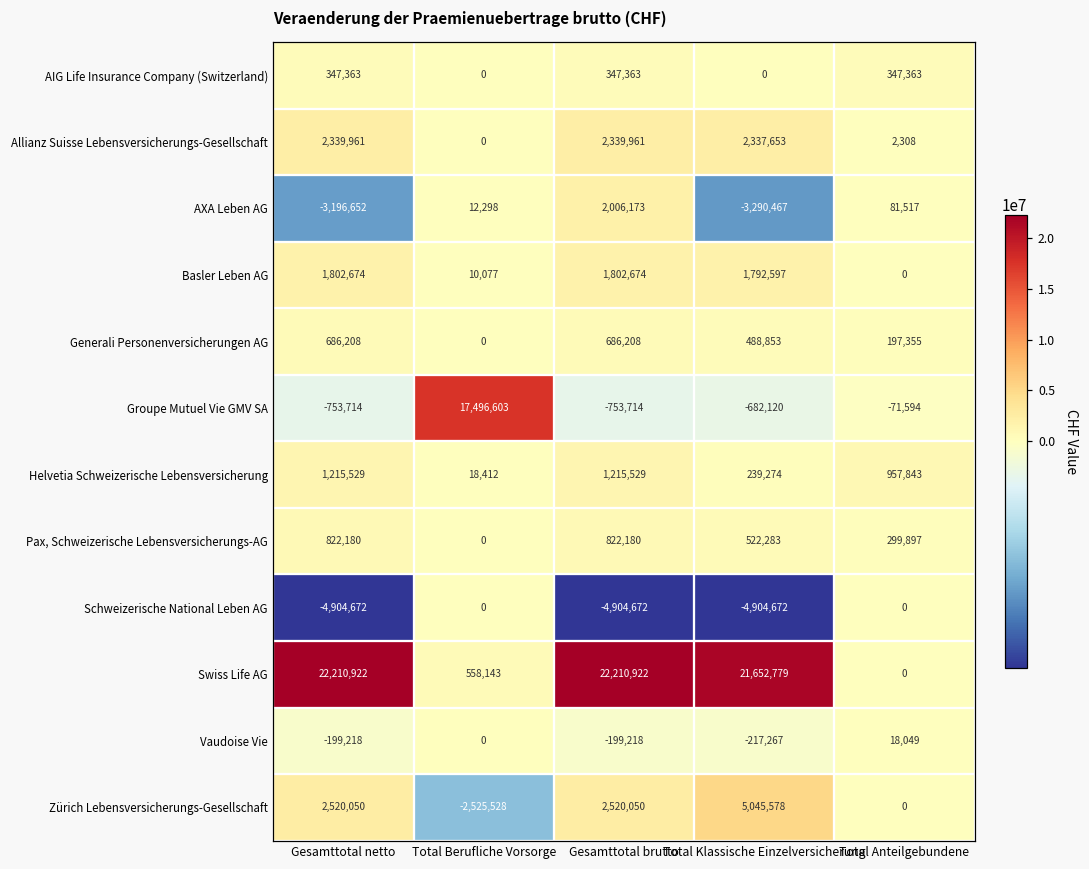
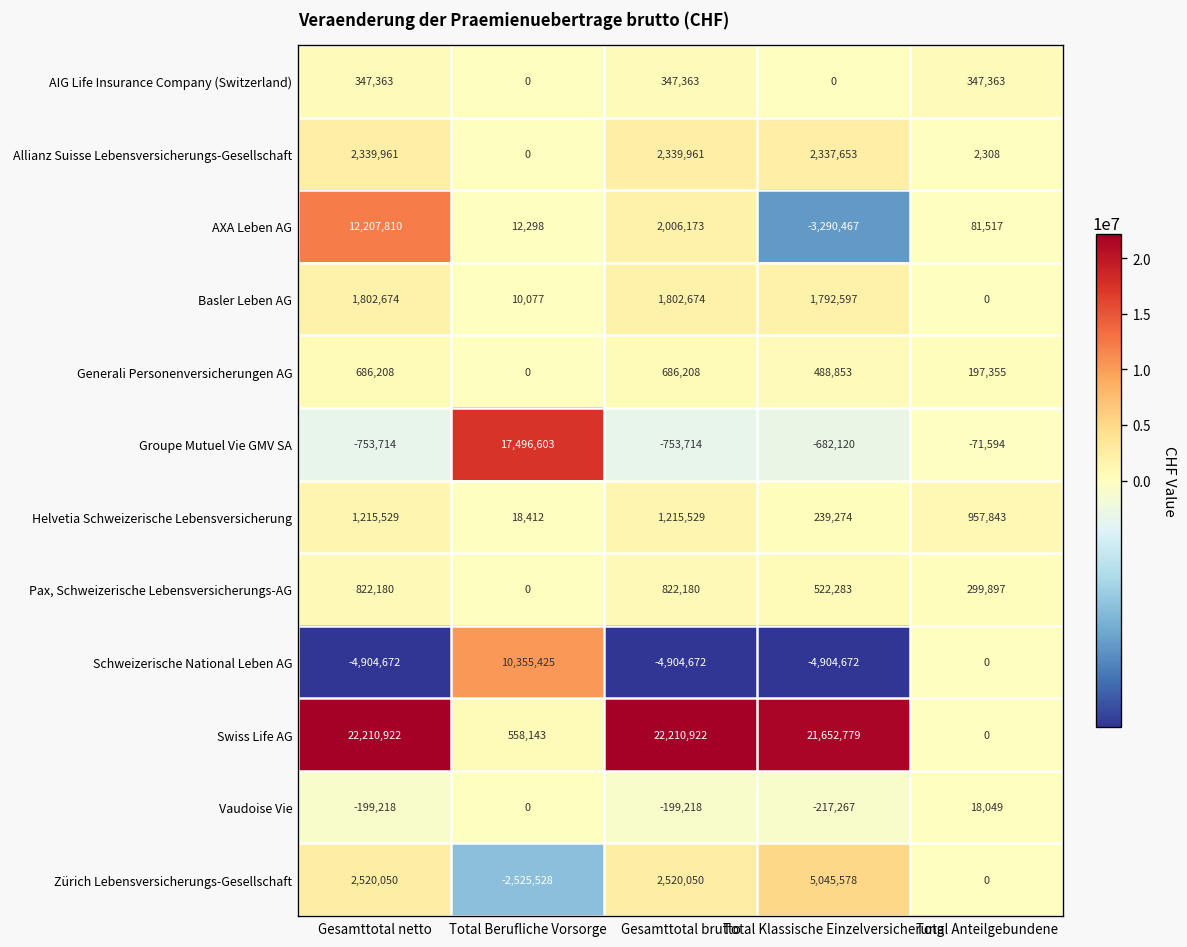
  {
    "AIG Life Insurance Company (Switzerland)": {
      "Gesamttotal netto": "347,363",
      "Total Berufliche Vorsorge": "0",
      "Gesamttotal brutto": "347,363",
      "Total Klassische Einzelversicherung": "0"
    },
    "Allianz Suisse Lebensversicherungs-Gesellschaft": {
      "Gesamttotal netto": "2,339,961",
      "Total Berufliche Vorsorge": "0",
      "Gesamttotal brutto": "2,339,961",
      "Total Klassische Einzelversicherung": "2,337,653"
    },
    "AXA Leben AG": {
-     "Gesamttotal netto": "-3,196,652",
+     "Gesamttotal netto": "12,207,810",
      "Total Berufliche Vorsorge": "12,298",
      "Gesamttotal brutto": "2,006,173",
      "Total Klassische Einzelversicherung": "-3,290,467"
    },
    "Basler Leben AG": {
      "Gesamttotal netto": "1,802,674",
      "Total Berufliche Vorsorge": "10,077",
      "Gesamttotal brutto": "1,802,674",
      "Total Klassische Einzelversicherung": "1,792,597"
    },
    "Generali Personenversicherungen AG": {
      "Gesamttotal netto": "686,208",
      "Total Berufliche Vorsorge": "0",
      "Gesamttotal brutto": "686,208",
      "Total Klassische Einzelversicherung": "488,853"
    },
    "Groupe Mutuel Vie GMV SA": {
      "Gesamttotal netto": "-753,714",
      "Total Berufliche Vorsorge": "17,496,603",
      "Gesamttotal brutto": "-753,714",
      "Total Klassische Einzelversicherung": "-682,120"
    },
    "Helvetia Schweizerische Lebensversicherung": {
      "Gesamttotal netto": "1,215,529",
      "Total Berufliche Vorsorge": "18,412",
      "Gesamttotal brutto": "1,215,529",
      "Total Klassische Einzelversicherung": "239,274"
    },
    "Pax, Schweizerische Lebensversicherungs-AG": {
      "Gesamttotal netto": "822,180",
      "Total Berufliche Vorsorge": "0",
      "Gesamttotal brutto": "822,180",
      "Total Klassische Einzelversicherung": "522,283"
    },
    "Schweizerische National Leben AG": {
      "Gesamttotal netto": "-4,904,672",
-     "Total Berufliche Vorsorge": "0",
+     "Total Berufliche Vorsorge": "10,355,425",
      "Gesamttotal brutto": "-4,904,672",
      "Total Klassische Einzelversicherung": "-4,904,672"
    },
    "Swiss Life AG": {
      "Gesamttotal netto": "22,210,922",
      "Total Berufliche Vorsorge": "558,143",
      "Gesamttotal brutto": "22,210,922",
      "Total Klassische Einzelversicherung": "21,652,779"
    },
    "Vaudoise Vie": {
      "Gesamttotal netto": "-199,218",
      "Total Berufliche Vorsorge": "0",
      "Gesamttotal brutto": "-199,218",
      "Total Klassische Einzelversicherung": "-217,267"
    },
    "Zürich Lebensversicherungs-Gesellschaft": {
      "Gesamttotal netto": "2,520,050",
      "Total Berufliche Vorsorge": "-2,525,528",
      "Gesamttotal brutto": "2,520,050",
      "Total Klassische Einzelversicherung": "5,045,578"
    }
  }
